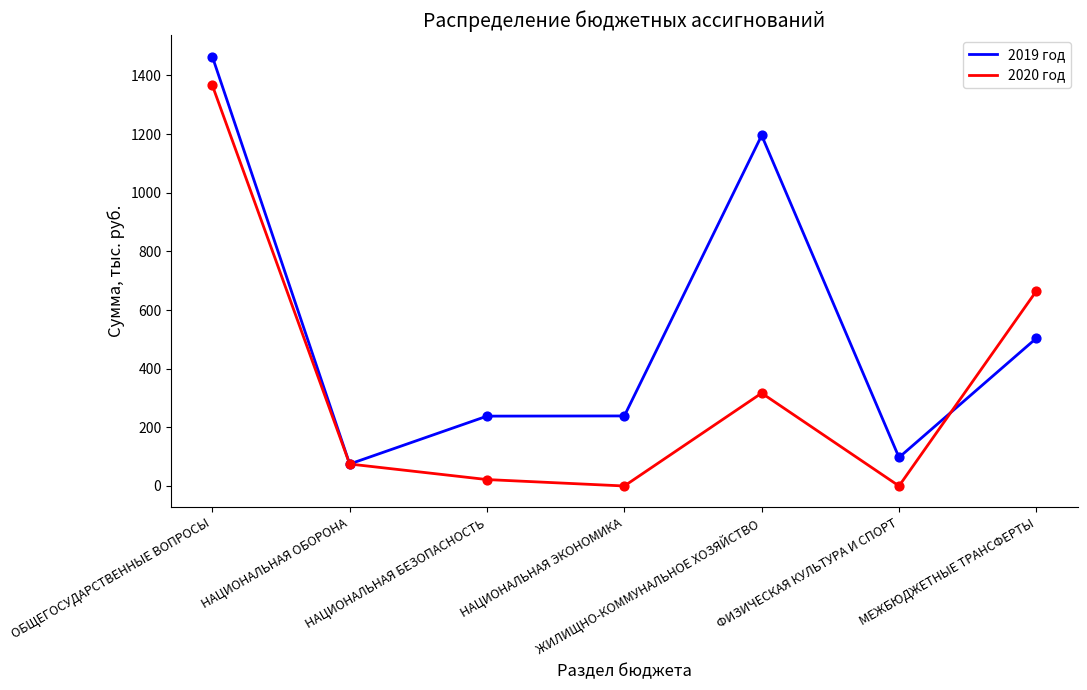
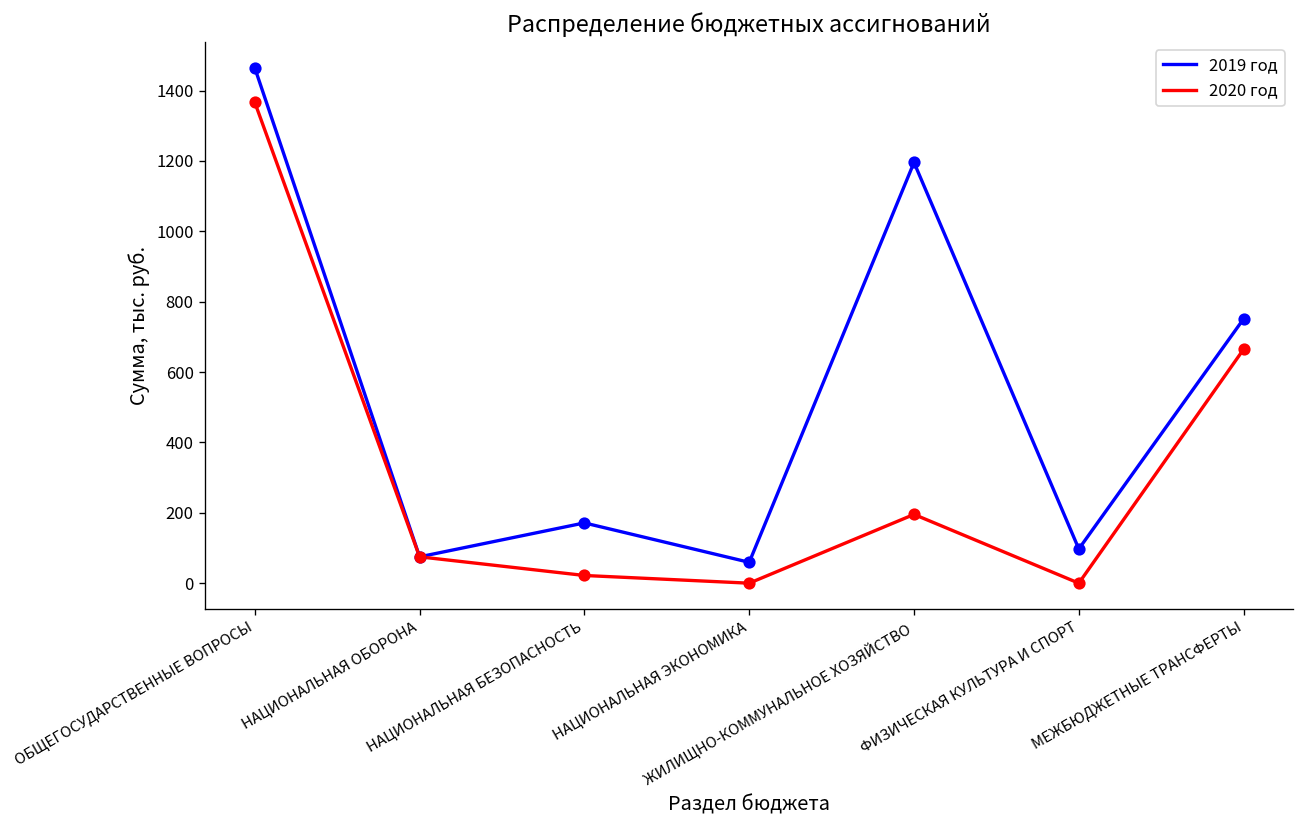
  {
    "2019 год": {
      "ОБЩЕГОСУДАРСТВЕННЫЕ ВОПРОСЫ": 1460,
-     "НАЦИОНАЛЬНАЯ БЕЗОПАСНОСТЬ": 240,
-     "НАЦИОНАЛЬНАЯ ЭКОНОМИКА": 240,
+     "НАЦИОНАЛЬНАЯ БЕЗОПАСНОСТЬ": 170,
+     "НАЦИОНАЛЬНАЯ ЭКОНОМИКА": 60,
      "ЖИЛИЩНО-КОММУНАЛЬНОЕ ХОЗЯЙСТВО": 1200,
      "ФИЗИЧЕСКАЯ КУЛЬТУРА И СПОРТ": 100,
-     "МЕЖБЮДЖЕТНЫЕ ТРАНСФЕРТЫ": 500
+     "МЕЖБЮДЖЕТНЫЕ ТРАНСФЕРТЫ": 750
    },
    "2020 год": {
      "ОБЩЕГОСУДАРСТВЕННЫЕ ВОПРОСЫ": 1370,
      "НАЦИОНАЛЬНАЯ БЕЗОПАСНОСТЬ": 20,
      "НАЦИОНАЛЬНАЯ ЭКОНОМИКА": 0,
-     "ЖИЛИЩНО-КОММУНАЛЬНОЕ ХОЗЯЙСТВО": 320,
+     "ЖИЛИЩНО-КОММУНАЛЬНОЕ ХОЗЯЙСТВО": 200,
      "ФИЗИЧЕСКАЯ КУЛЬТУРА И СПОРТ": 0,
      "МЕЖБЮДЖЕТНЫЕ ТРАНСФЕРТЫ": 660
    }
  }
